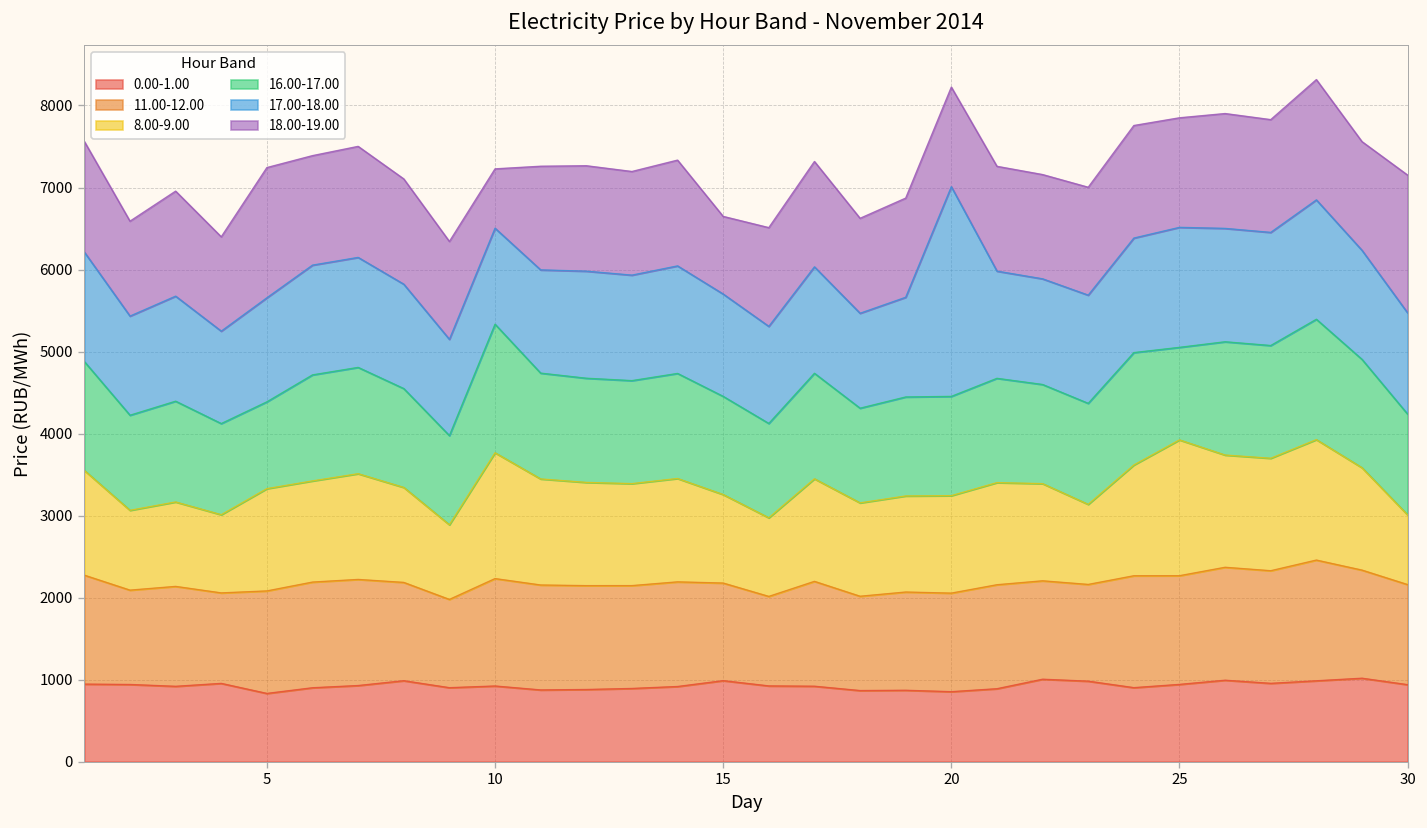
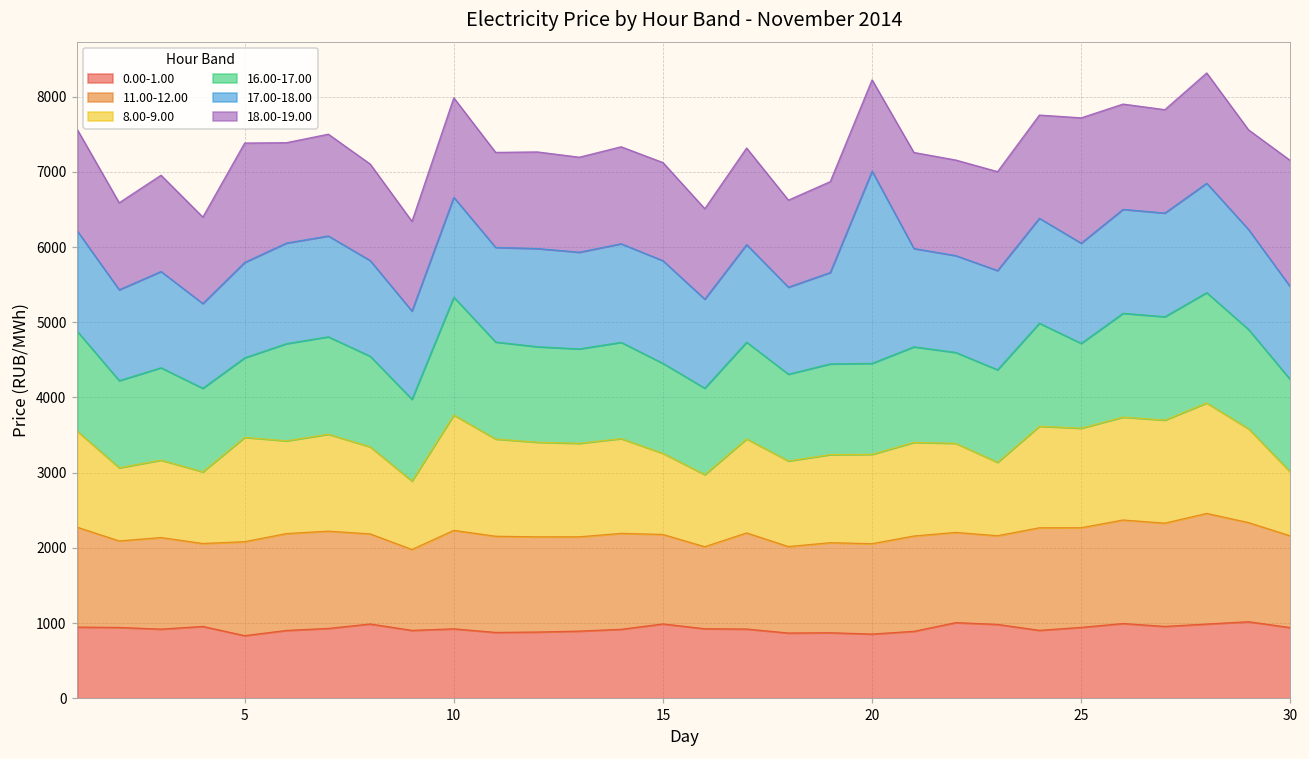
  {
    "8.00-9.00": {
-     "5": 1200,
+     "5": 1400,
      "10": 1500,
      "15": 1100,
      "20": 1200,
-     "25": 1700,
+     "25": 1300,
      "30": 800
    },
    "16.00-17.00": {
      "5": 1100,
      "10": 1600,
      "15": 1200,
      "20": 1200,
      "25": 1100,
      "30": 1200
    },
    "17.00-18.00": {
      "5": 1300,
-     "10": 1200,
-     "15": 1200,
+     "10": 1300,
+     "15": 1400,
      "20": 2600,
-     "25": 1500,
+     "25": 1300,
      "30": 1200
    },
    "18.00-19.00": {
      "5": 1600,
-     "10": 700,
-     "15": 900,
+     "10": 1300,
+     "15": 1300,
      "20": 1200,
-     "25": 1300,
+     "25": 1700,
      "30": 1700
    }
  }
